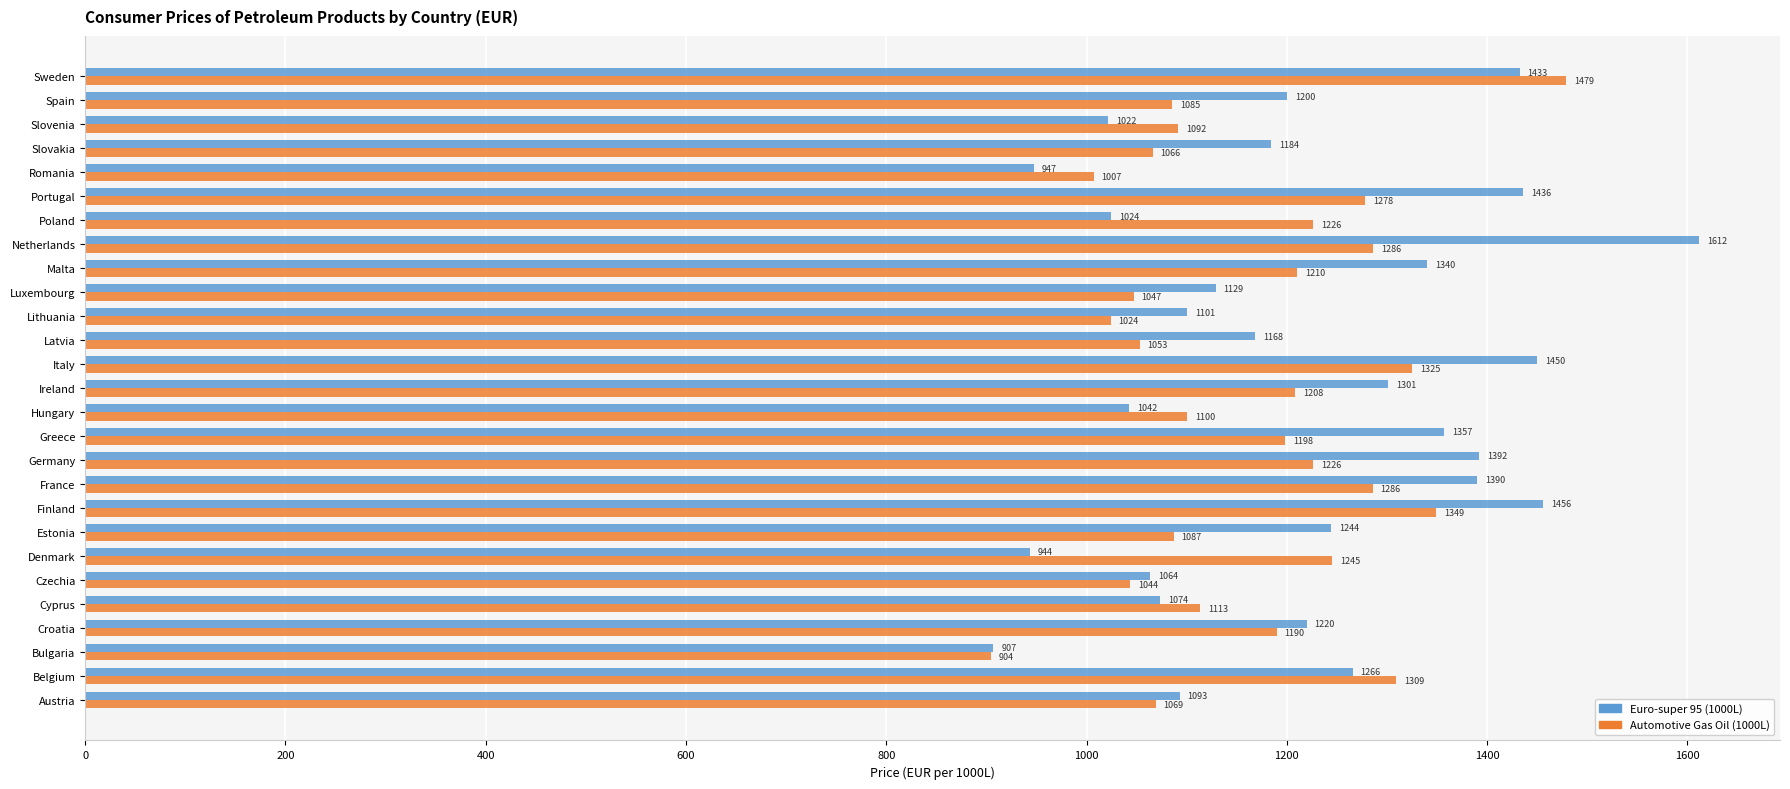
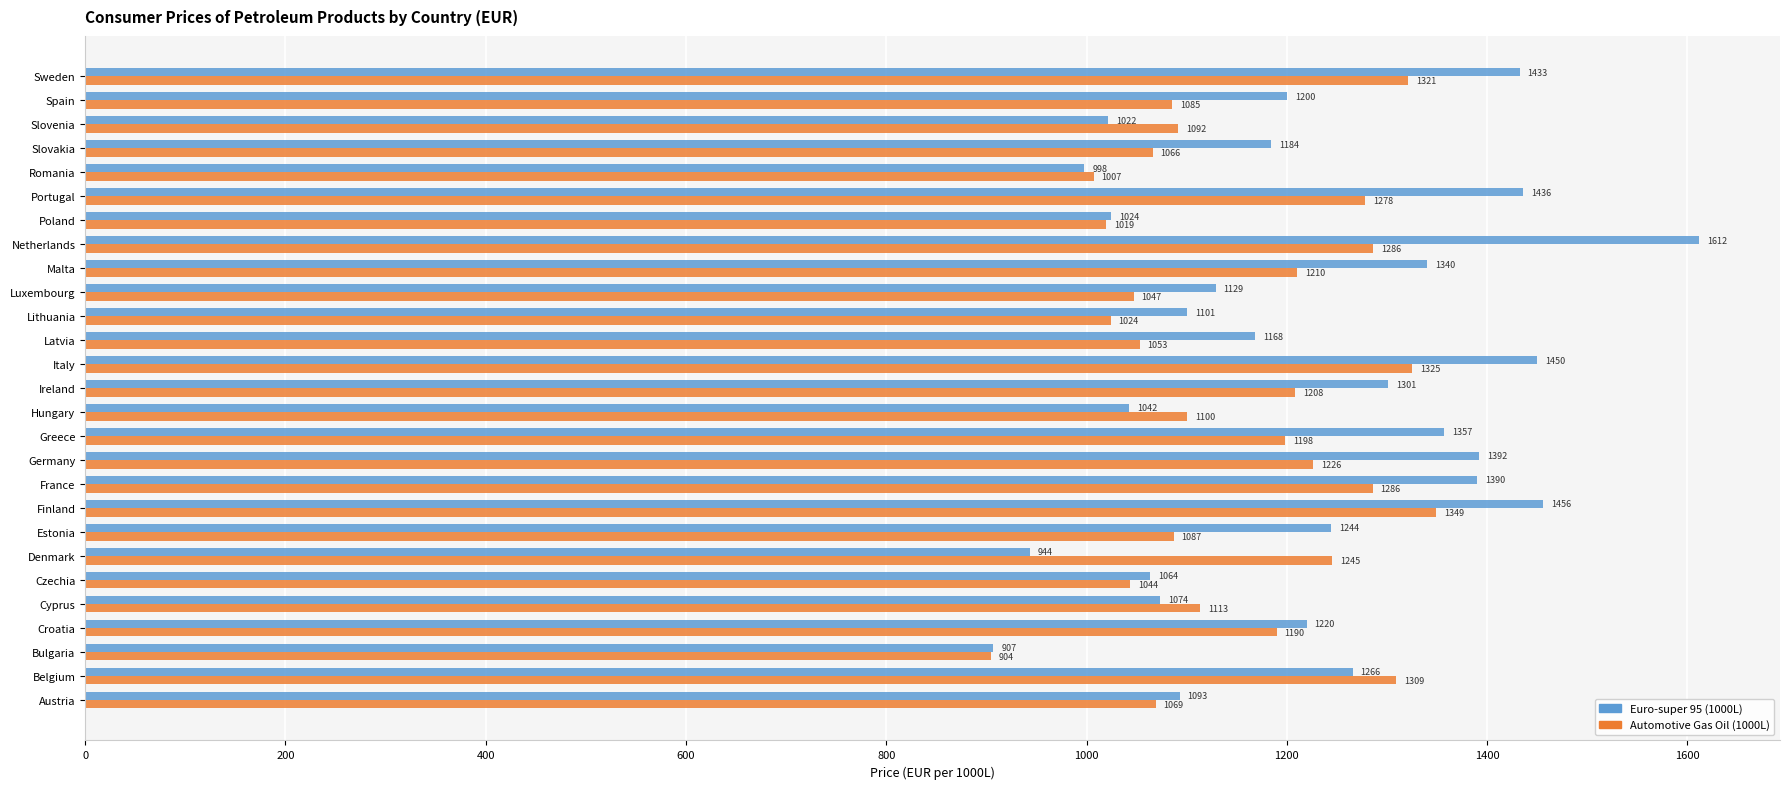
  {
    "Euro-super 95 (1000L)": {
      "Sweden": 1433,
      "Spain": 1200,
      "Slovenia": 1022,
      "Slovakia": 1184,
-     "Romania": 947,
+     "Romania": 998,
      "Portugal": 1436,
      "Poland": 1024,
      "Netherlands": 1612,
      "Malta": 1340,
      "Luxembourg": 1129,
      "Lithuania": 1101,
      "Latvia": 1168,
      "Italy": 1450,
      "Ireland": 1301,
      "Hungary": 1042,
      "Greece": 1357,
      "Germany": 1392,
      "France": 1390,
      "Finland": 1456,
      "Estonia": 1244,
      "Denmark": 944,
      "Czechia": 1064,
      "Cyprus": 1074,
      "Croatia": 1220,
      "Bulgaria": 907,
      "Belgium": 1266,
      "Austria": 1093
    },
    "Automotive Gas Oil (1000L)": {
-     "Sweden": 1479,
+     "Sweden": 1321,
      "Spain": 1085,
      "Slovenia": 1092,
      "Slovakia": 1066,
      "Romania": 1007,
      "Portugal": 1278,
-     "Poland": 1226,
+     "Poland": 1019,
      "Netherlands": 1286,
      "Malta": 1210,
      "Luxembourg": 1047,
      "Lithuania": 1024,
      "Latvia": 1053,
      "Italy": 1325,
      "Ireland": 1208,
      "Hungary": 1100,
      "Greece": 1198,
      "Germany": 1226,
      "France": 1286,
      "Finland": 1349,
      "Estonia": 1087,
      "Denmark": 1245,
      "Czechia": 1044,
      "Cyprus": 1113,
      "Croatia": 1190,
      "Bulgaria": 904,
      "Belgium": 1309,
      "Austria": 1069
    }
  }
